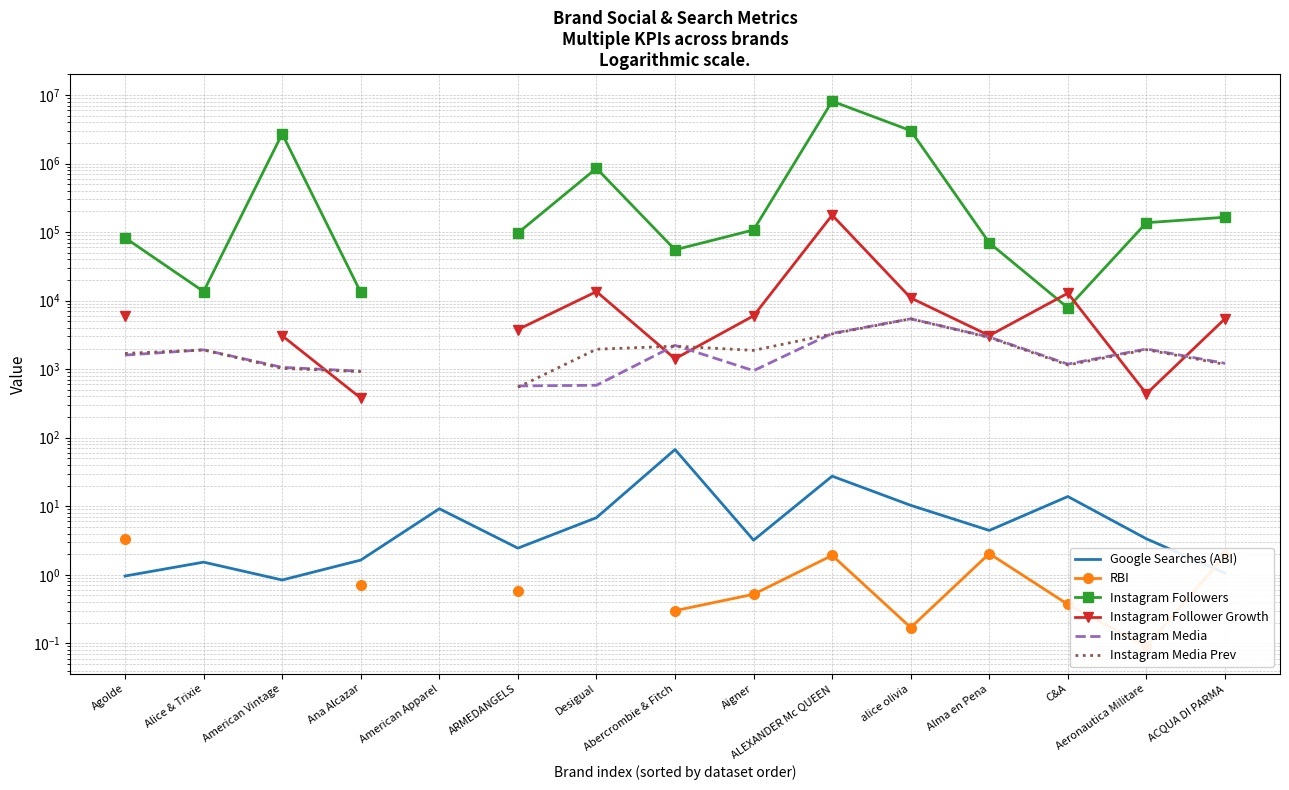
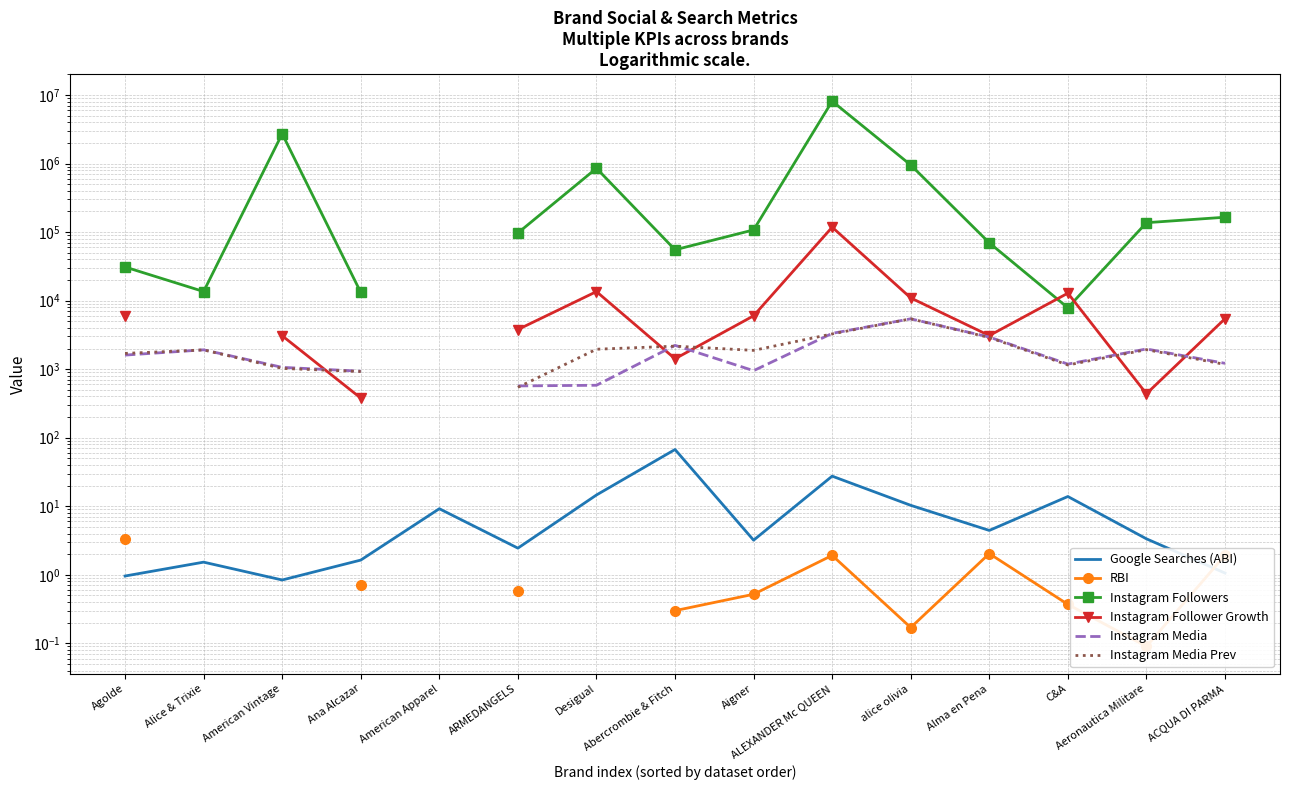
  {
    "Google Searches (ABI)": {
      "Agolde": 1,
      "Alice & Trixie": 1.5,
      "American Vintage": 0.8,
      "Ana Alcazar": 1.6,
      "American Apparel": 9,
      "ARMEDANGELS": 2.5,
-     "Desigual": 7,
+     "Desigual": 15,
      "Abercrombie & Fitch": 70,
      "Aigner": 3,
      "ALEXANDER Mc QUEEN": 28,
      "alice olivia": 10,
      "Alma en Pena": 4,
      "C&A": 14,
      "Aeronautica Militare": 3
    },
    "RBI": {
      "Agolde": 3,
      "Ana Alcazar": 0.7,
      "ARMEDANGELS": 0.6,
      "Abercrombie & Fitch": 0.3,
      "Aigner": 0.5,
      "ALEXANDER Mc QUEEN": 2,
      "alice olivia": 0.17,
      "Alma en Pena": 2,
      "C&A": 0.4
    },
    "Instagram Followers": {
-     "Agolde": 80000,
+     "Agolde": 30000,
      "Alice & Trixie": 14000,
      "American Vintage": 2700000,
      "Ana Alcazar": 13000,
      "ARMEDANGELS": 100000,
      "Desigual": 900000,
      "Abercrombie & Fitch": 60000,
      "Aigner": 110000,
      "ALEXANDER Mc QUEEN": 8000000,
-     "alice olivia": 3000000,
+     "alice olivia": 1000000,
      "Alma en Pena": 70000,
      "C&A": 8000,
      "Aeronautica Militare": 140000,
      "ACQUA DI PARMA": 160000
    },
    "Instagram Follower Growth": {
      "Agolde": 6000,
      "American Vintage": 3000,
      "Ana Alcazar": 400,
      "ARMEDANGELS": 4000,
      "Desigual": 14000,
      "Abercrombie & Fitch": 1400,
      "Aigner": 6000,
-     "ALEXANDER Mc QUEEN": 180000,
+     "ALEXANDER Mc QUEEN": 120000,
      "alice olivia": 11000,
      "C&A": 13000,
      "Aeronautica Militare": 400,
      "ACQUA DI PARMA": 5000
    },
    "Instagram Media": {
      "Desigual": 600,
      "Aigner": 1000
    },
    "Instagram Media Prev": {
      "Desigual": 2000,
      "Aigner": 1900
    }
  }
